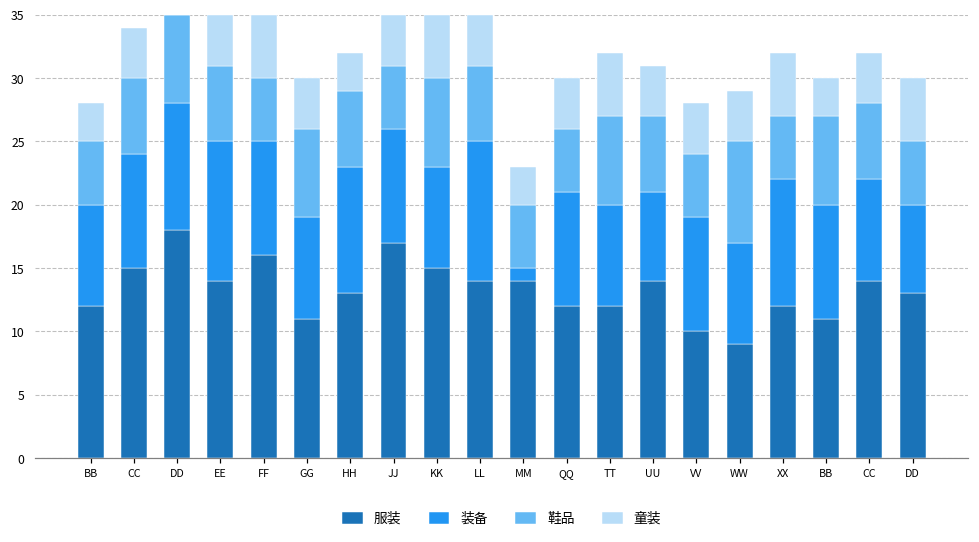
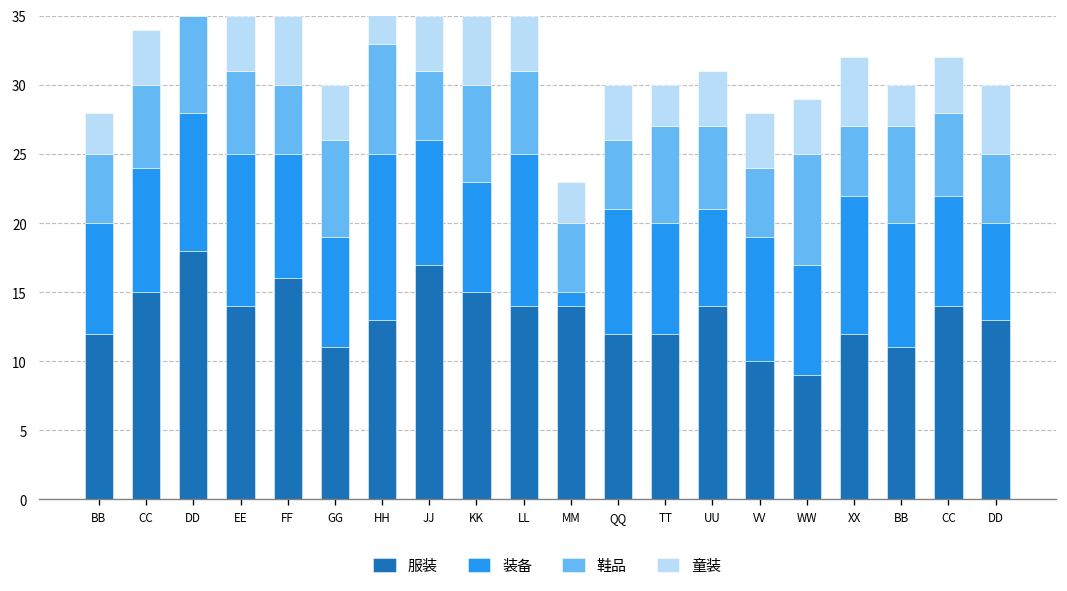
  {
    "服装": {
      "EE": 14,
      "FF": 16,
      "GG": 11,
      "HH": 13,
      "JJ": 17,
      "KK": 15,
      "LL": 14,
      "MM": 14,
      "QQ": 12,
      "TT": 12,
      "UU": 14,
      "VV": 10,
      "WW": 9,
      "XX": 12
    },
    "装备": {
      "EE": 11,
      "FF": 9,
      "GG": 8,
-     "HH": 10,
+     "HH": 12,
      "JJ": 9,
      "KK": 8,
      "LL": 11,
      "MM": 1,
      "QQ": 9,
      "TT": 8,
      "UU": 7,
      "VV": 9,
      "WW": 8,
      "XX": 10
    },
    "鞋品": {
      "EE": 6,
      "FF": 5,
      "GG": 7,
-     "HH": 6,
+     "HH": 8,
      "JJ": 5,
      "KK": 7,
      "LL": 6,
      "MM": 5,
      "QQ": 5,
      "TT": 7,
      "UU": 6,
      "VV": 5,
      "WW": 8,
      "XX": 5
    },
    "童装": {
      "EE": 4,
      "FF": 5,
      "GG": 4,
      "JJ": 4,
      "KK": 5,
      "LL": 4,
      "MM": 3,
      "QQ": 4,
-     "TT": 5,
+     "TT": 3,
      "UU": 4,
      "VV": 4,
      "WW": 4,
      "XX": 5
    }
  }
